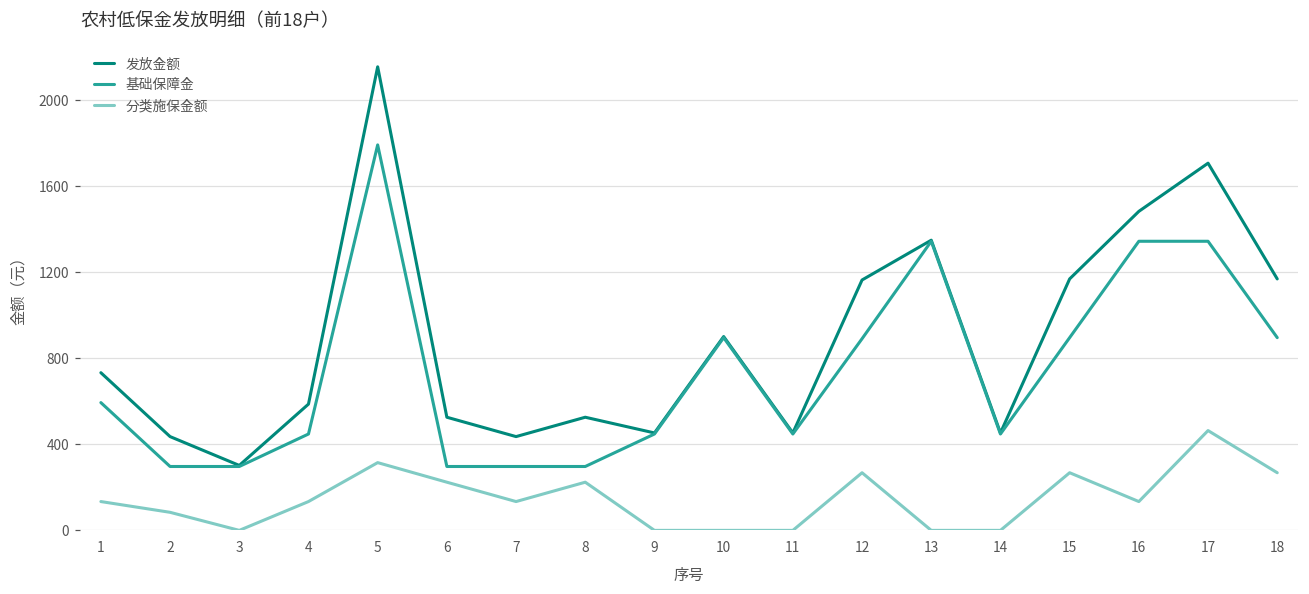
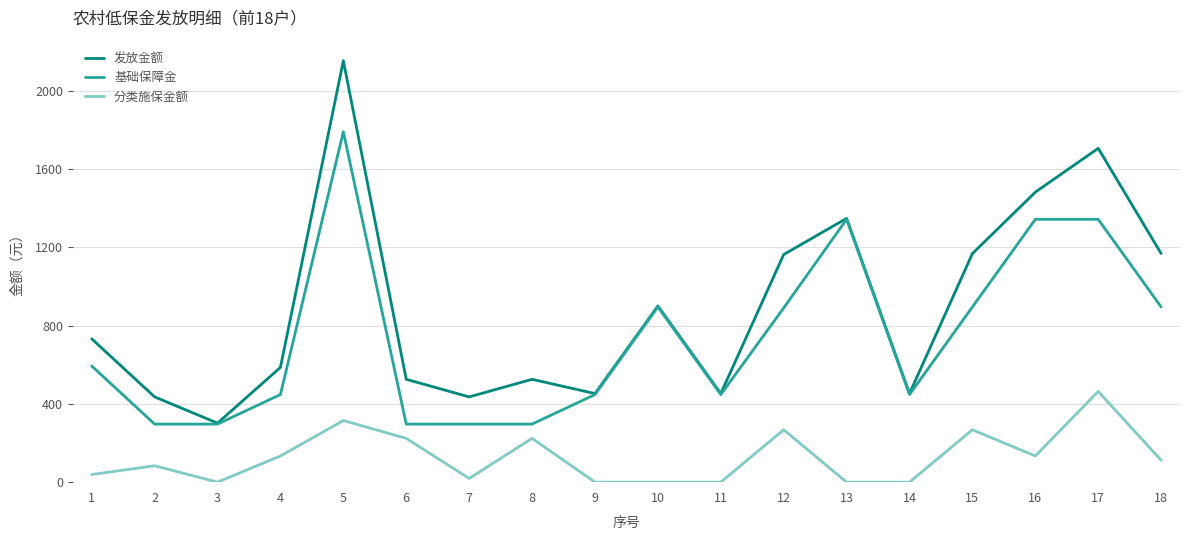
  {
    "分类施保金额": {
-     "1": 130,
+     "1": 40,
      "2": 80,
      "3": 0,
      "4": 130,
      "5": 320,
      "6": 220,
-     "7": 130,
+     "7": 20,
      "8": 220,
      "9": 0,
      "10": 0,
      "11": 0,
      "12": 270,
      "13": 0,
      "14": 0,
      "15": 270,
      "16": 130,
      "17": 460,
-     "18": 270
+     "18": 110
    }
  }
